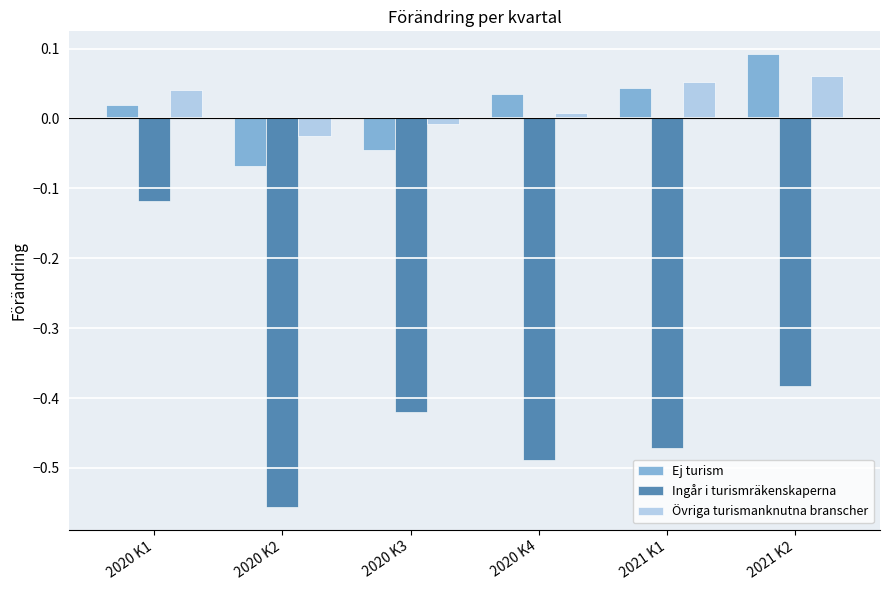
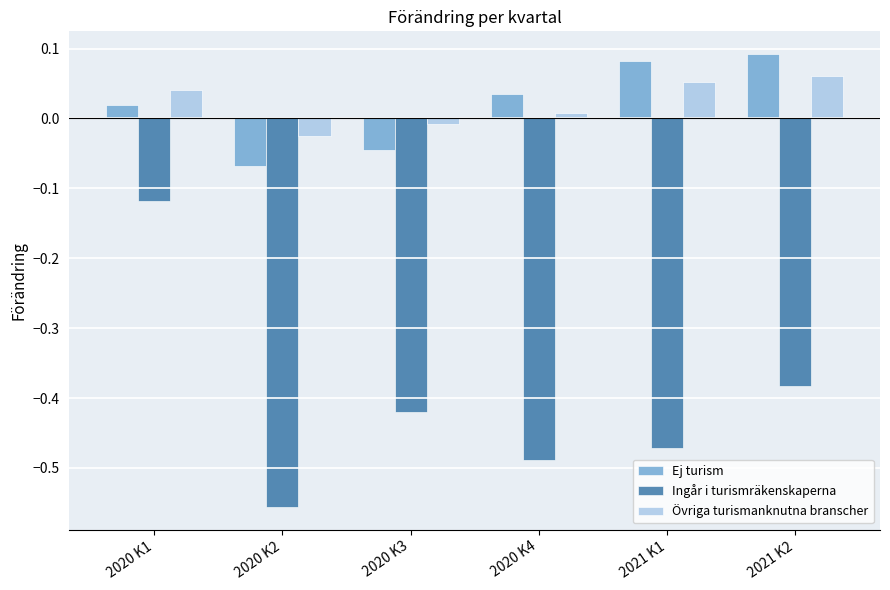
  {
    "Ej turism": {
      "2020 K1": 0.02,
      "2020 K2": -0.07,
      "2020 K3": -0.04,
      "2020 K4": 0.03,
-     "2021 K1": 0.04,
+     "2021 K1": 0.08,
      "2021 K2": 0.09
    },
    "Ingår i turismräkenskaperna": {
      "2020 K1": -0.12,
      "2020 K2": -0.56,
      "2020 K3": -0.42,
      "2020 K4": -0.49,
      "2021 K1": -0.47,
      "2021 K2": -0.38
    },
    "Övriga turismanknutna branscher": {
      "2020 K1": 0.04,
      "2020 K2": -0.02,
      "2020 K3": -0.01,
      "2020 K4": 0.01,
      "2021 K1": 0.05,
      "2021 K2": 0.06
    }
  }
